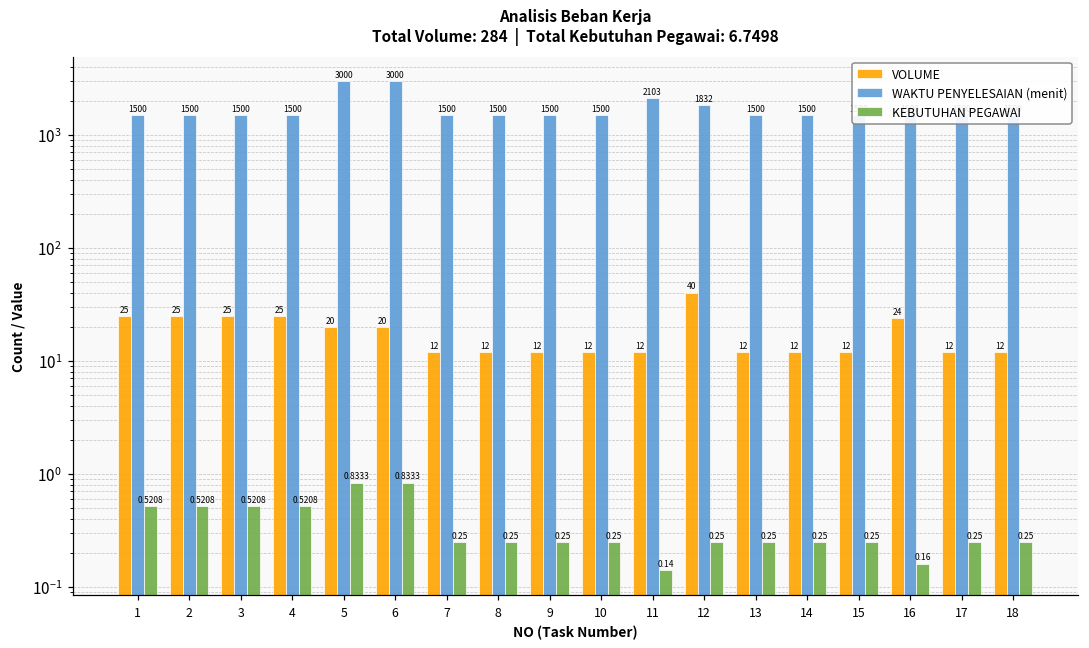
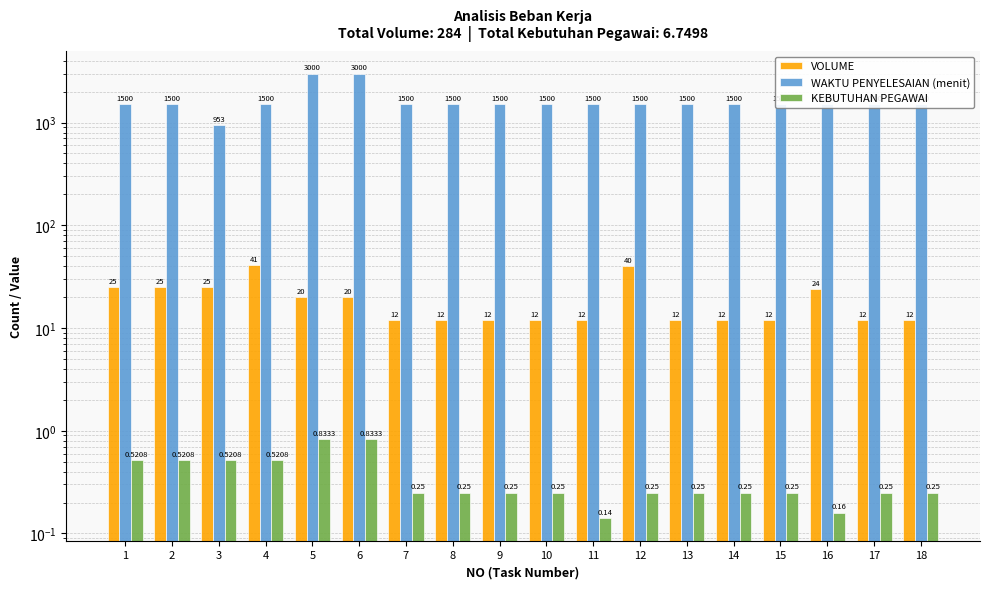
  {
    "VOLUME": {
      "1": 25,
      "2": 25,
      "3": 25,
-     "4": 25,
+     "4": 41,
      "5": 20,
      "6": 20,
      "7": 12,
      "8": 12,
      "9": 12,
      "10": 12,
      "11": 12,
      "12": 40,
      "13": 12,
      "14": 12,
      "15": 12,
      "16": 24,
      "17": 12,
      "18": 12
    },
    "WAKTU PENYELESAIAN (menit)": {
      "1": 1500,
      "2": 1500,
-     "3": 1500,
+     "3": 953,
      "4": 1500,
      "5": 3000,
      "6": 3000,
      "7": 1500,
      "8": 1500,
      "9": 1500,
      "10": 1500,
-     "11": 2103,
-     "12": 1832,
+     "11": 1500,
+     "12": 1500,
      "13": 1500,
      "14": 1500
    },
    "KEBUTUHAN PEGAWAI": {
      "1": 0.5208,
      "2": 0.5208,
      "3": 0.5208,
      "4": 0.5208,
      "5": 0.8333,
      "6": 0.8333,
      "7": 0.25,
      "8": 0.25,
      "9": 0.25,
      "10": 0.25,
      "11": 0.14,
      "12": 0.25,
      "13": 0.25,
      "14": 0.25,
      "15": 0.25,
      "16": 0.16,
      "17": 0.25,
      "18": 0.25
    }
  }
